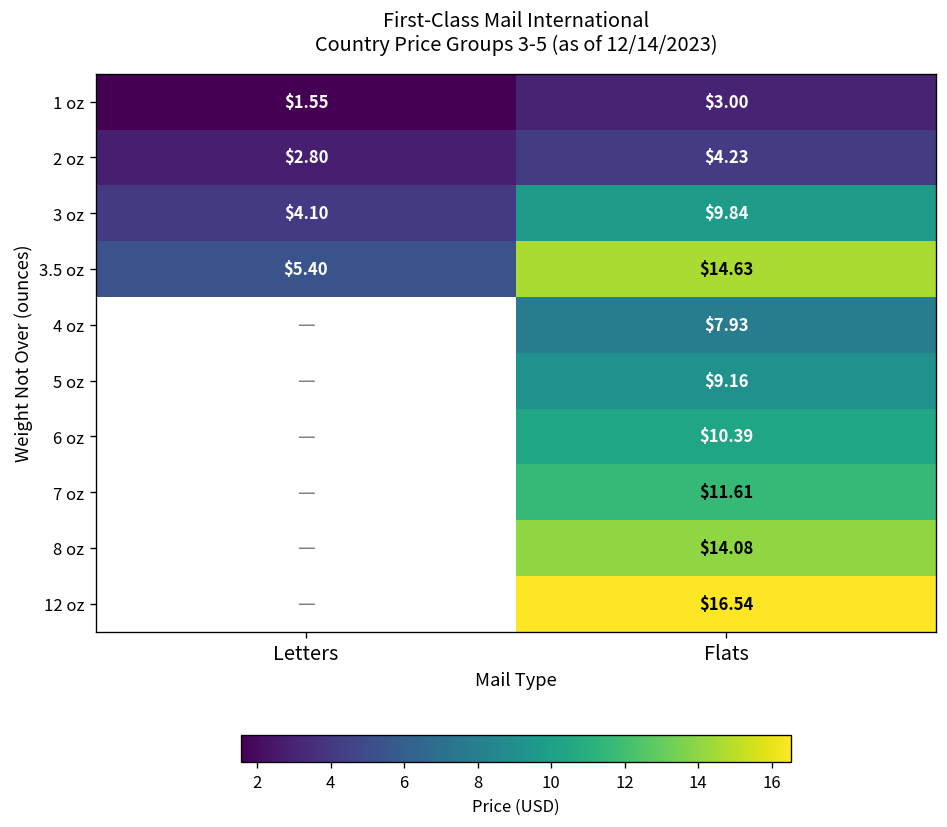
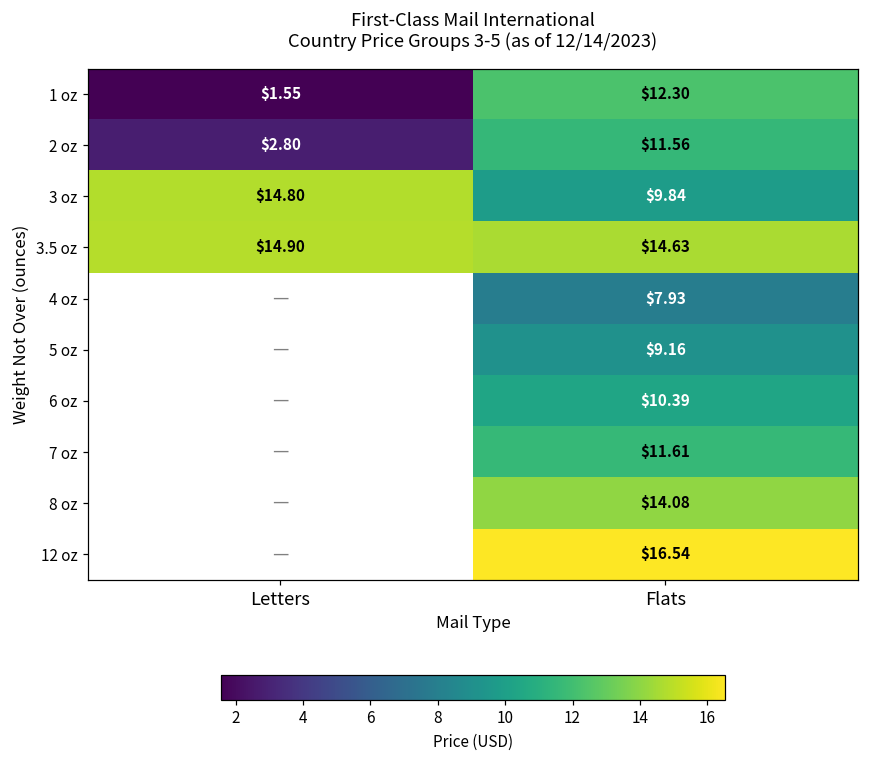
  {
    "1 oz": {
      "Letters": "$1.55",
-     "Flats": "$3.00"
+     "Flats": "$12.30"
    },
    "2 oz": {
      "Letters": "$2.80",
-     "Flats": "$4.23"
+     "Flats": "$11.56"
    },
    "3 oz": {
-     "Letters": "$4.10",
+     "Letters": "$14.80",
      "Flats": "$9.84"
    },
    "3.5 oz": {
-     "Letters": "$5.40",
+     "Letters": "$14.90",
      "Flats": "$14.63"
    },
    "4 oz": {
      "Flats": "$7.93"
    },
    "5 oz": {
      "Flats": "$9.16"
    },
    "6 oz": {
      "Flats": "$10.39"
    },
    "7 oz": {
      "Flats": "$11.61"
    },
    "8 oz": {
      "Flats": "$14.08"
    },
    "12 oz": {
      "Flats": "$16.54"
    }
  }
